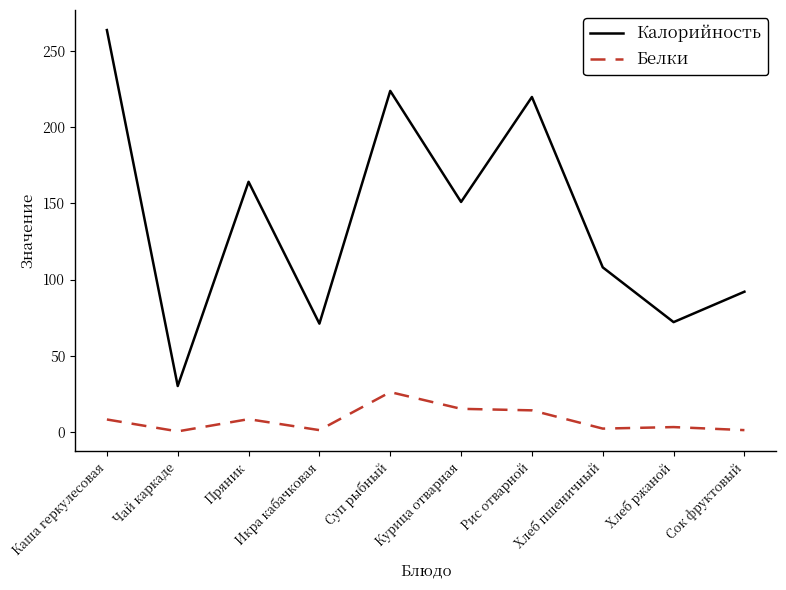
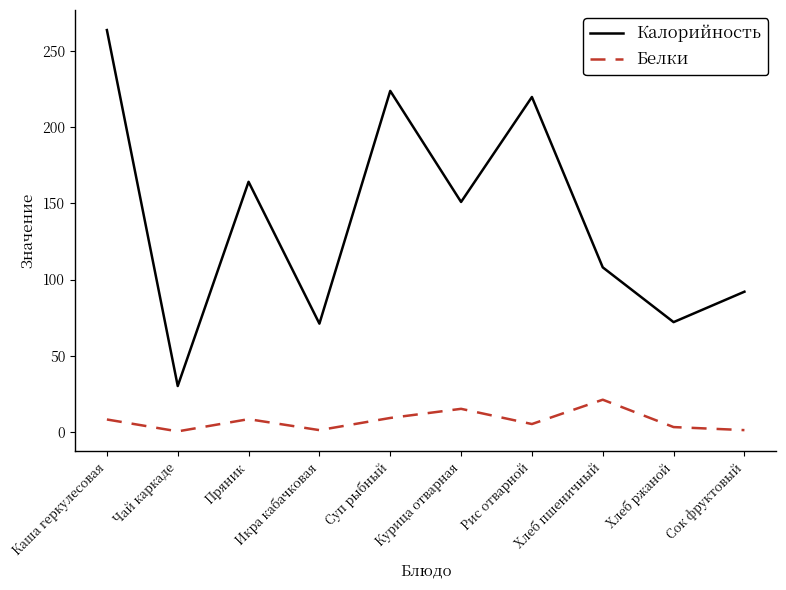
  {
    "Калорийность": {
      "Каша геркулесовая": 264,
      "Чай каркаде": 30,
      "Пряник": 164,
      "Икра кабачковая": 71,
      "Суп рыбный": 224,
      "Курица отварная": 151,
      "Рис отварной": 220,
      "Хлеб пшеничный": 108,
      "Хлеб ржаной": 72,
      "Сок фруктовый": 92
    },
    "Белки": {
      "Каша геркулесовая": 8,
      "Чай каркаде": 0,
      "Пряник": 8,
      "Икра кабачковая": 1,
-     "Суп рыбный": 26,
+     "Суп рыбный": 9,
      "Курица отварная": 15,
-     "Рис отварной": 14,
-     "Хлеб пшеничный": 2,
+     "Рис отварной": 5,
+     "Хлеб пшеничный": 21,
      "Хлеб ржаной": 3,
      "Сок фруктовый": 1
    }
  }
